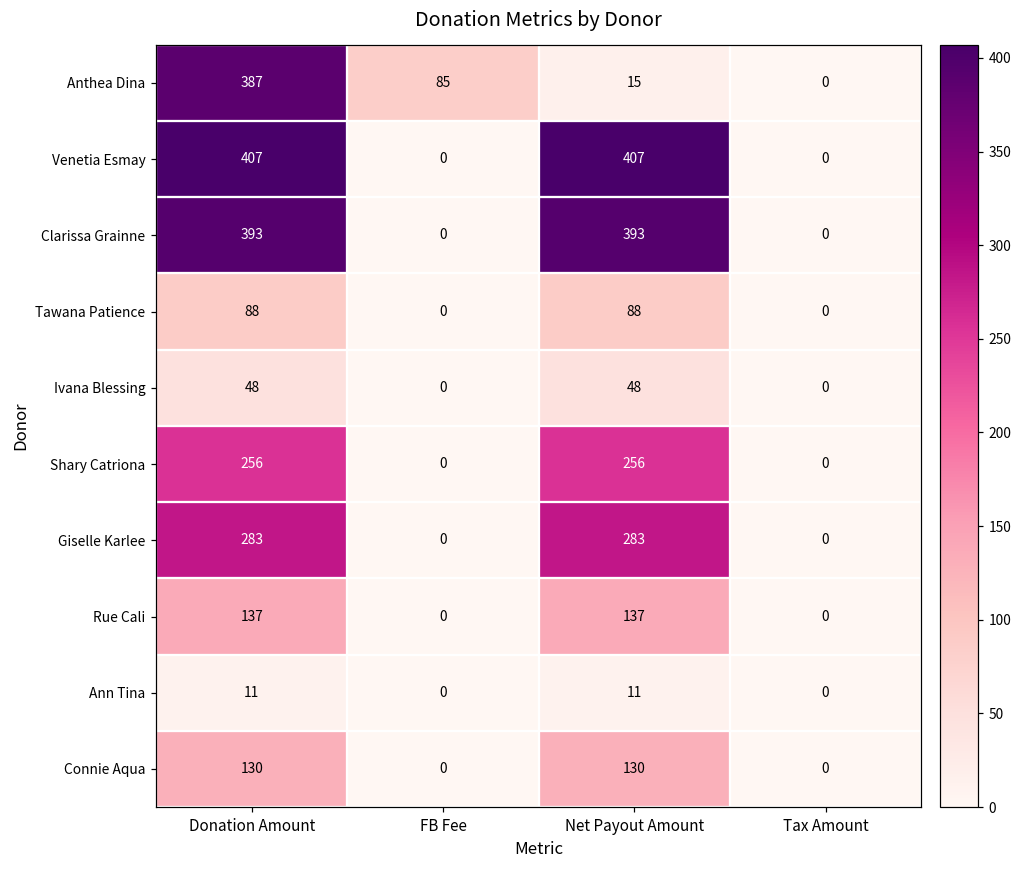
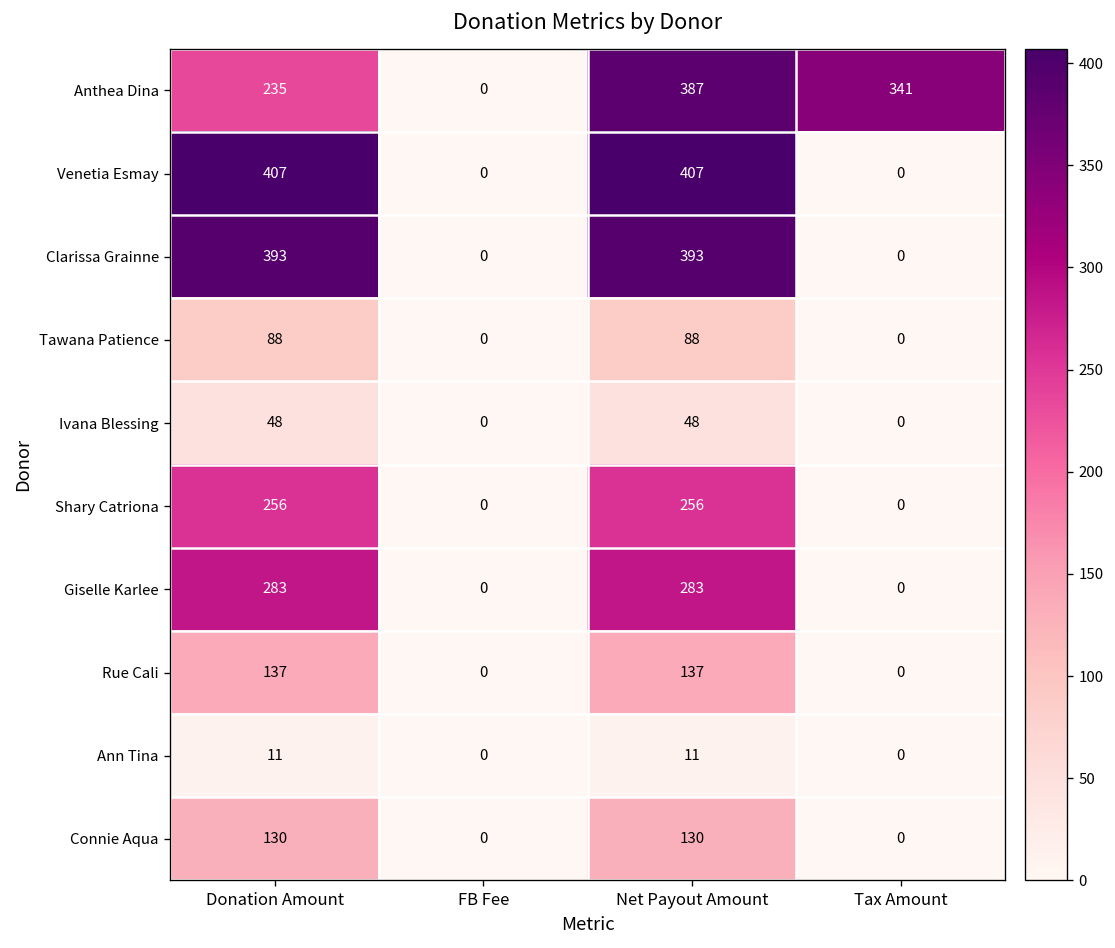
  {
    "Anthea Dina": {
-     "Donation Amount": 387,
-     "FB Fee": 85,
-     "Net Payout Amount": 15,
-     "Tax Amount": 0
+     "Donation Amount": 235,
+     "FB Fee": 0,
+     "Net Payout Amount": 387,
+     "Tax Amount": 341
    },
    "Venetia Esmay": {
      "Donation Amount": 407,
      "FB Fee": 0,
      "Net Payout Amount": 407,
      "Tax Amount": 0
    },
    "Clarissa Grainne": {
      "Donation Amount": 393,
      "FB Fee": 0,
      "Net Payout Amount": 393,
      "Tax Amount": 0
    },
    "Tawana Patience": {
      "Donation Amount": 88,
      "FB Fee": 0,
      "Net Payout Amount": 88,
      "Tax Amount": 0
    },
    "Ivana Blessing": {
      "Donation Amount": 48,
      "FB Fee": 0,
      "Net Payout Amount": 48,
      "Tax Amount": 0
    },
    "Shary Catriona": {
      "Donation Amount": 256,
      "FB Fee": 0,
      "Net Payout Amount": 256,
      "Tax Amount": 0
    },
    "Giselle Karlee": {
      "Donation Amount": 283,
      "FB Fee": 0,
      "Net Payout Amount": 283,
      "Tax Amount": 0
    },
    "Rue Cali": {
      "Donation Amount": 137,
      "FB Fee": 0,
      "Net Payout Amount": 137,
      "Tax Amount": 0
    },
    "Ann Tina": {
      "Donation Amount": 11,
      "FB Fee": 0,
      "Net Payout Amount": 11,
      "Tax Amount": 0
    },
    "Connie Aqua": {
      "Donation Amount": 130,
      "FB Fee": 0,
      "Net Payout Amount": 130,
      "Tax Amount": 0
    }
  }
